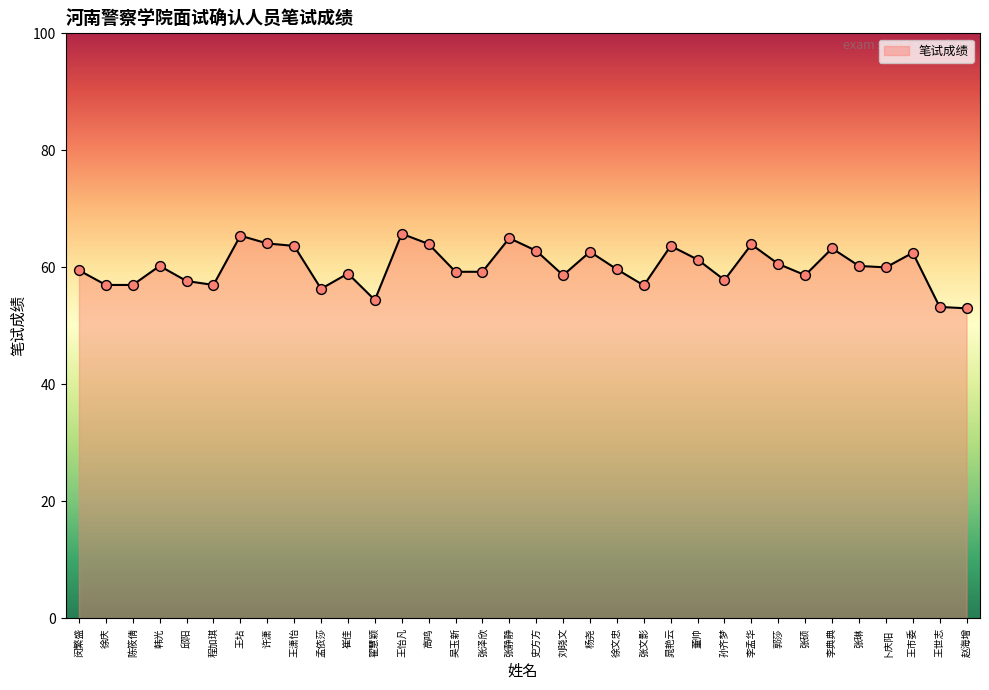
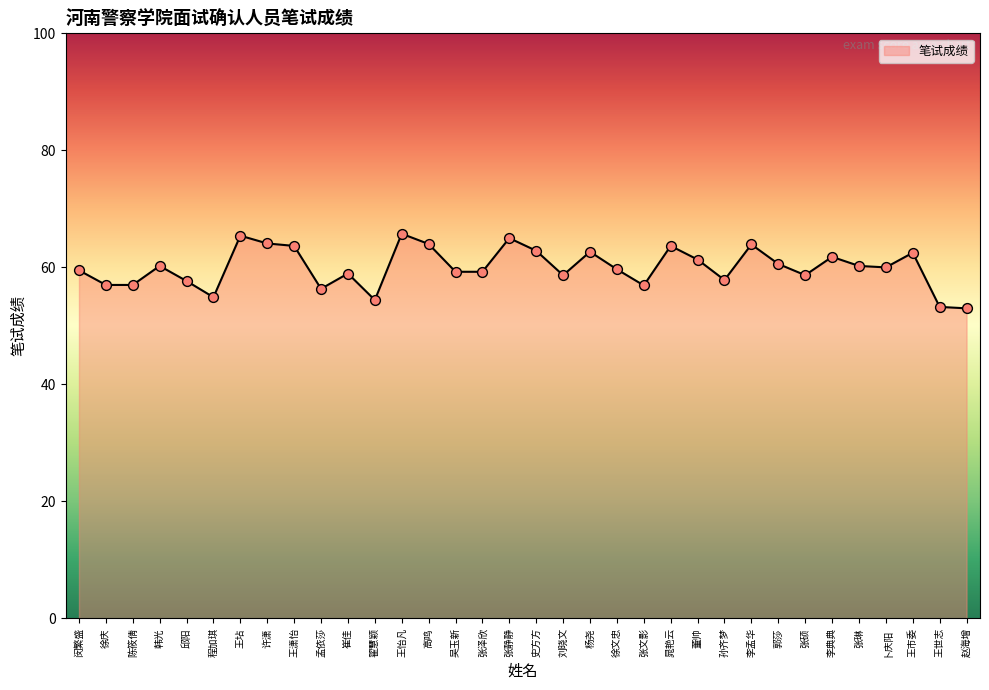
  {
    "闵繁盛": 60,
    "徐庆": 57,
    "陈筱倩": 57,
    "韩光": 60,
    "邱阳": 58,
-   "程加琪": 57,
+   "程加琪": 55,
    "王坫": 65,
    "许潇": 64,
    "王潇怡": 64,
    "孟依莎": 56,
    "崔佳": 59,
    "翟慧颖": 54,
    "王怡凡": 66,
    "高鸣": 64,
    "吴玉新": 59,
    "张泽欣": 59,
    "张静静": 65,
    "史方方": 63,
    "刘晓文": 59,
    "杨尧": 63,
    "徐文忠": 60,
    "张文影": 57,
    "晁艳云": 64,
    "董帅": 61,
    "孙齐梦": 58,
    "李孟华": 64,
    "郭莎": 61,
    "张硕": 59,
-   "李典典": 63,
+   "李典典": 62,
    "张琳": 60,
    "卜庆阳": 60,
    "王市委": 63,
    "王世志": 53,
    "赵海增": 53
  }
